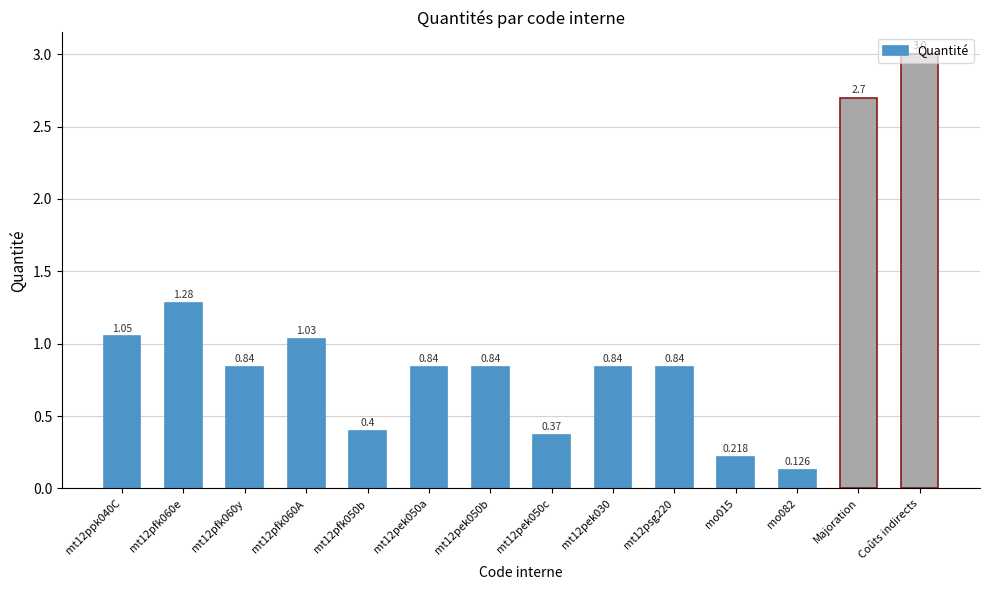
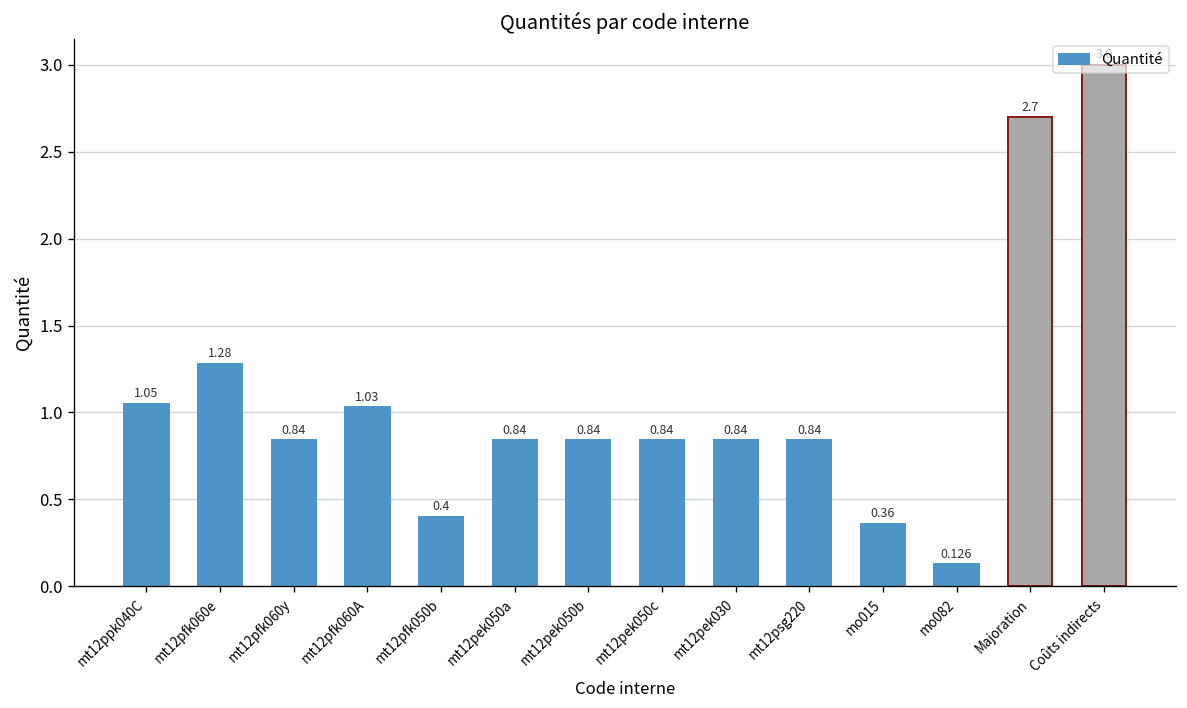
  {
    "mt12ppk040C": 1.05,
    "mt12pfk060e": 1.28,
    "mt12pfk060y": 0.84,
    "mt12pfk060A": 1.03,
    "mt12pfk050b": 0.4,
    "mt12pek050a": 0.84,
    "mt12pek050b": 0.84,
-   "mt12pek050c": 0.37,
+   "mt12pek050c": 0.84,
    "mt12pek030": 0.84,
    "mt12psg220": 0.84,
-   "mo015": 0.218,
+   "mo015": 0.36,
    "mo082": 0.126,
    "Majoration": 2.7
  }
